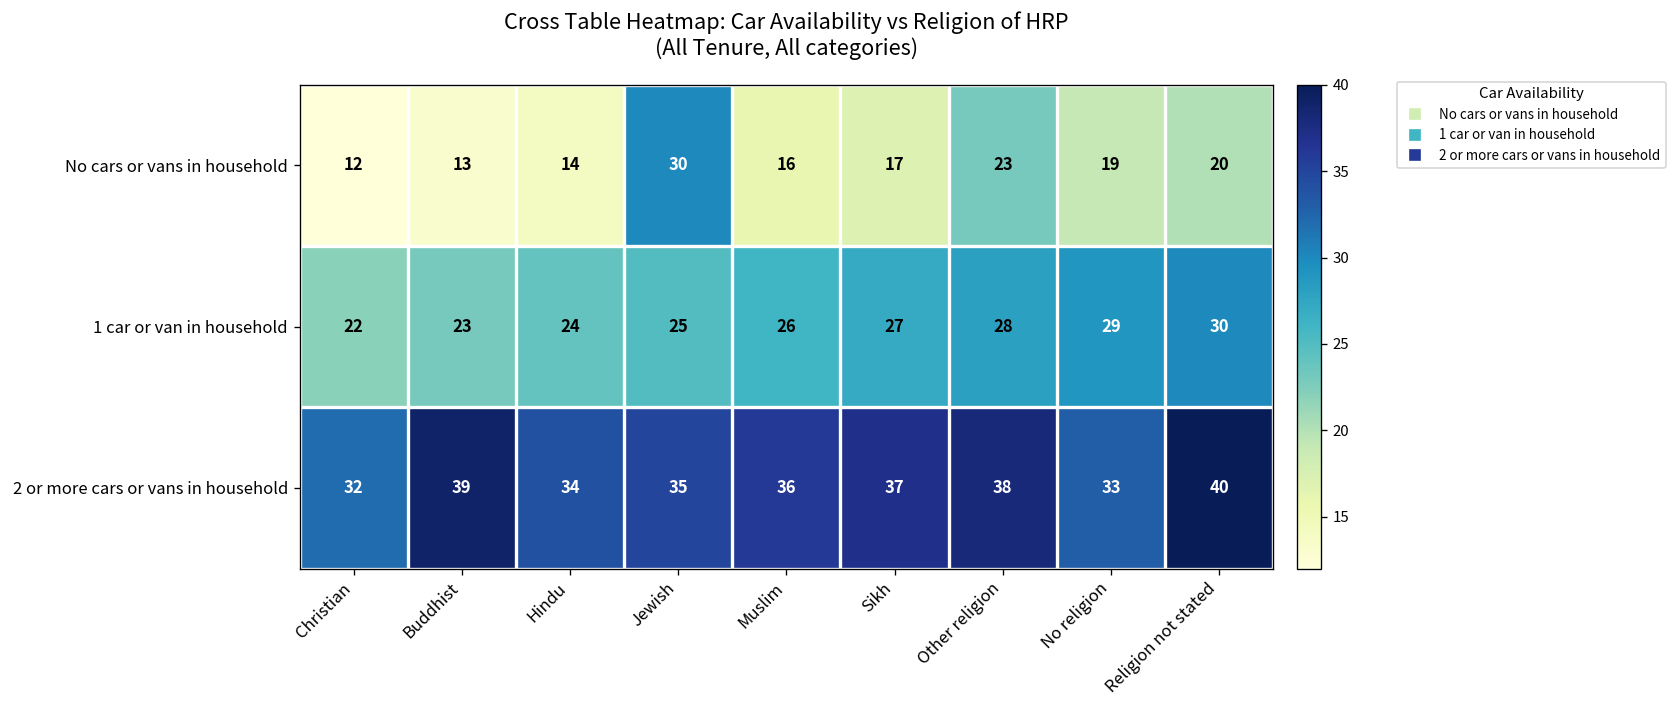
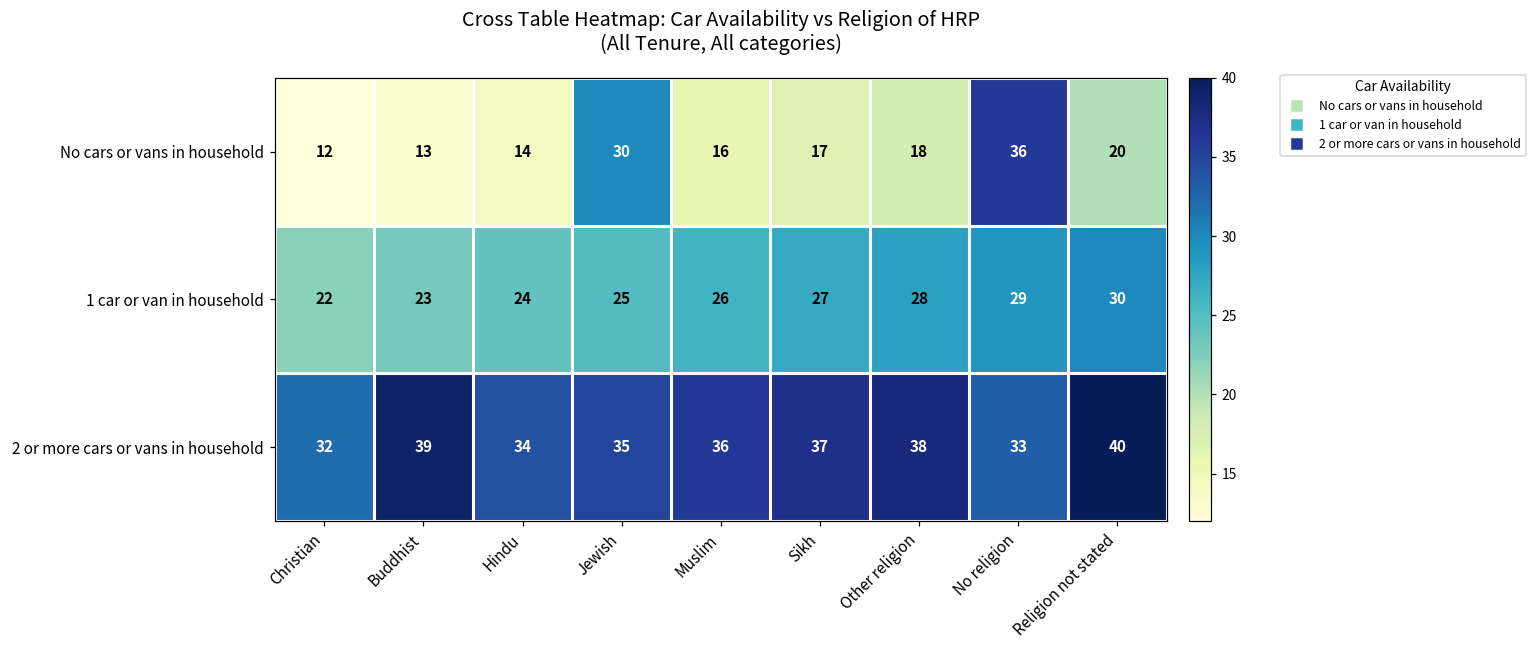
  {
    "No cars or vans in household": {
      "Christian": 12,
      "Buddhist": 13,
      "Hindu": 14,
      "Jewish": 30,
      "Muslim": 16,
      "Sikh": 17,
-     "Other religion": 23,
-     "No religion": 19,
+     "Other religion": 18,
+     "No religion": 36,
      "Religion not stated": 20
    },
    "1 car or van in household": {
      "Christian": 22,
      "Buddhist": 23,
      "Hindu": 24,
      "Jewish": 25,
      "Muslim": 26,
      "Sikh": 27,
      "Other religion": 28,
      "No religion": 29,
      "Religion not stated": 30
    },
    "2 or more cars or vans in household": {
      "Christian": 32,
      "Buddhist": 39,
      "Hindu": 34,
      "Jewish": 35,
      "Muslim": 36,
      "Sikh": 37,
      "Other religion": 38,
      "No religion": 33,
      "Religion not stated": 40
    }
  }
